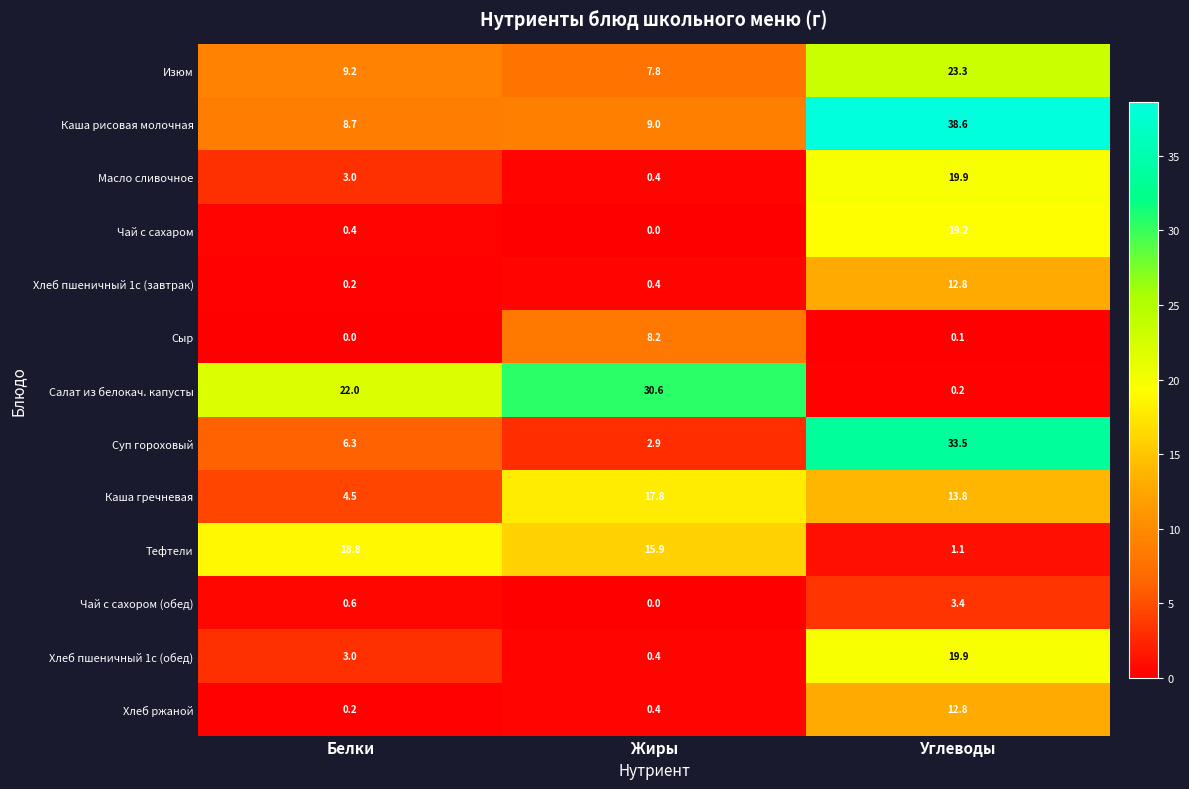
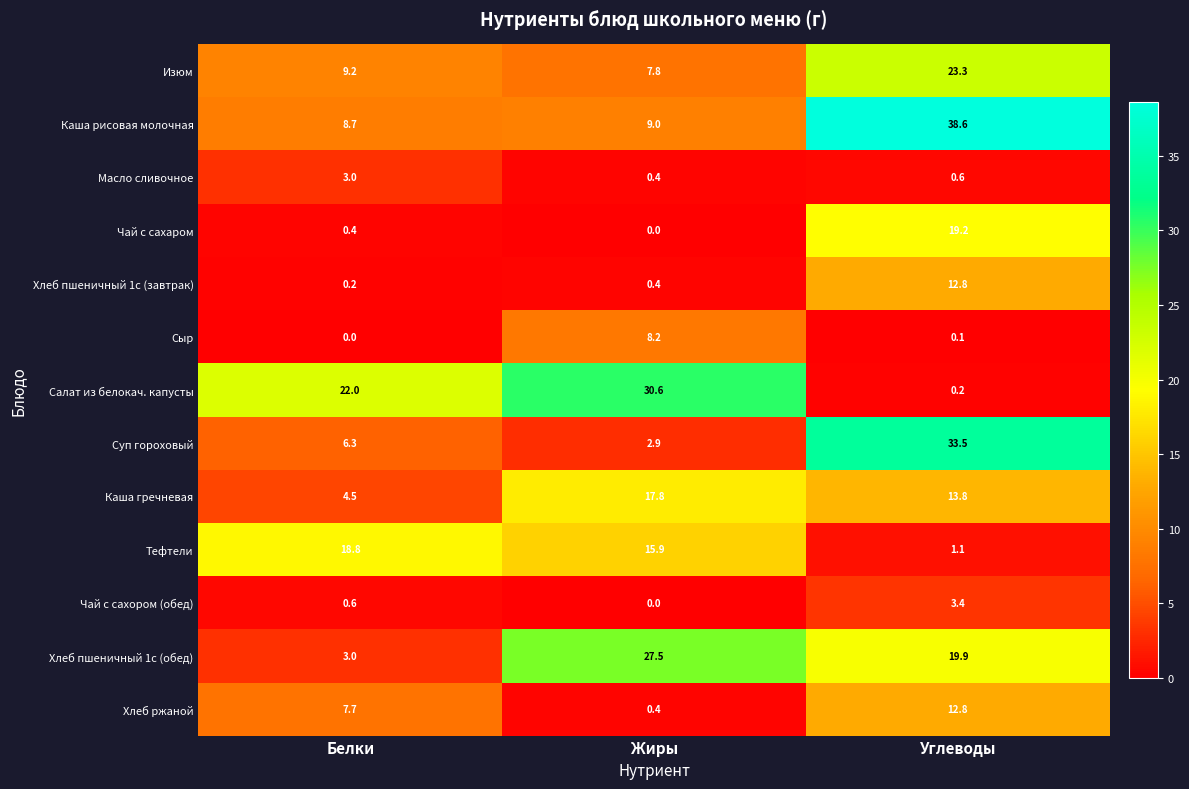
  {
    "Изюм": {
      "Белки": 9.2,
      "Жиры": 7.8,
      "Углеводы": 23.3
    },
    "Каша рисовая молочная": {
      "Белки": 8.7,
      "Жиры": 9.0,
      "Углеводы": 38.6
    },
    "Масло сливочное": {
      "Белки": 3.0,
      "Жиры": 0.4,
-     "Углеводы": 19.9
+     "Углеводы": 0.6
    },
    "Чай с сахаром": {
      "Белки": 0.4,
      "Жиры": 0.0,
      "Углеводы": 19.2
    },
    "Хлеб пшеничный 1с (завтрак)": {
      "Белки": 0.2,
      "Жиры": 0.4,
      "Углеводы": 12.8
    },
    "Сыр": {
      "Белки": 0.0,
      "Жиры": 8.2,
      "Углеводы": 0.1
    },
    "Салат из белокач. капусты": {
      "Белки": 22.0,
      "Жиры": 30.6,
      "Углеводы": 0.2
    },
    "Суп гороховый": {
      "Белки": 6.3,
      "Жиры": 2.9,
      "Углеводы": 33.5
    },
    "Каша гречневая": {
      "Белки": 4.5,
      "Жиры": 17.8,
      "Углеводы": 13.8
    },
    "Тефтели": {
      "Белки": 18.8,
      "Жиры": 15.9,
      "Углеводы": 1.1
    },
    "Чай с сахором (обед)": {
      "Белки": 0.6,
      "Жиры": 0.0,
      "Углеводы": 3.4
    },
    "Хлеб пшеничный 1с (обед)": {
      "Белки": 3.0,
-     "Жиры": 0.4,
+     "Жиры": 27.5,
      "Углеводы": 19.9
    },
    "Хлеб ржаной": {
-     "Белки": 0.2,
+     "Белки": 7.7,
      "Жиры": 0.4,
      "Углеводы": 12.8
    }
  }
